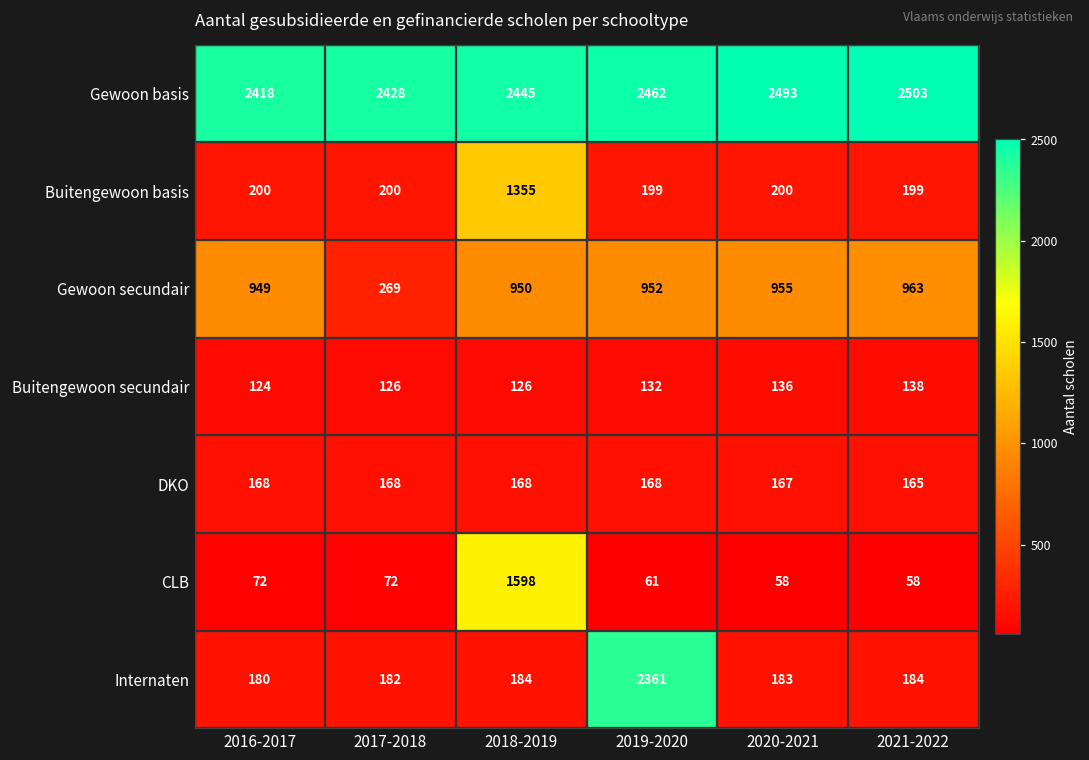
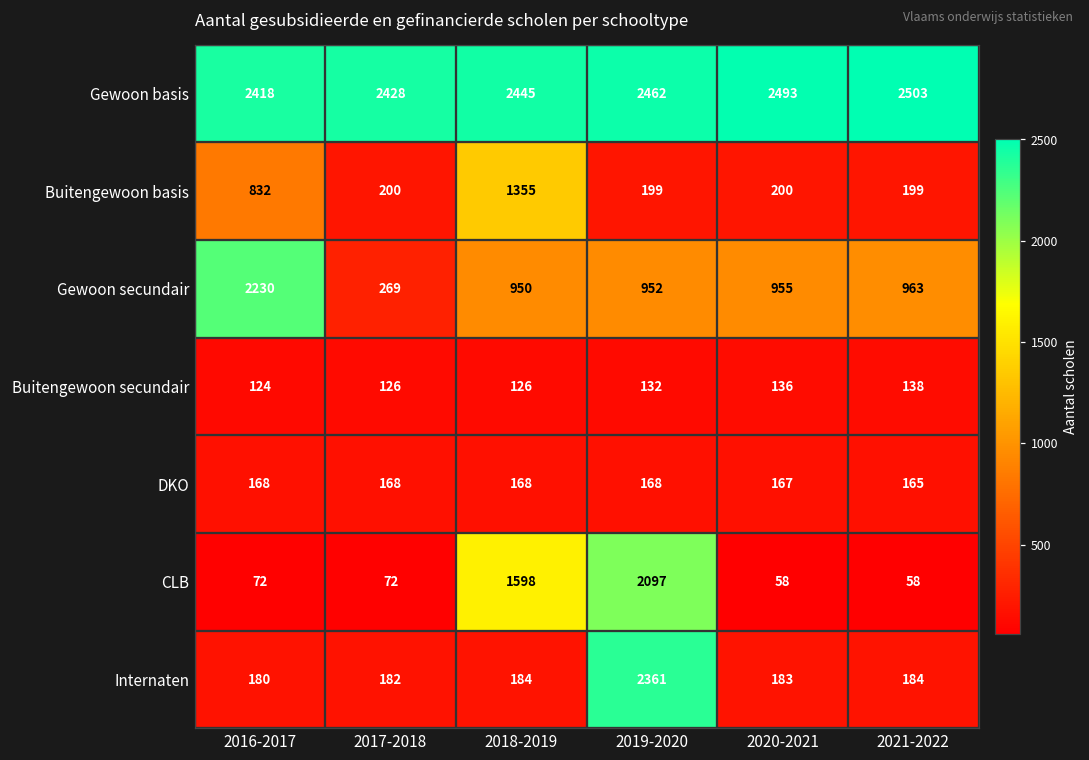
  {
    "Gewoon basis": {
      "2016-2017": 2418,
      "2017-2018": 2428,
      "2018-2019": 2445,
      "2019-2020": 2462,
      "2020-2021": 2493,
      "2021-2022": 2503
    },
    "Buitengewoon basis": {
-     "2016-2017": 200,
+     "2016-2017": 832,
      "2017-2018": 200,
      "2018-2019": 1355,
      "2019-2020": 199,
      "2020-2021": 200,
      "2021-2022": 199
    },
    "Gewoon secundair": {
-     "2016-2017": 949,
+     "2016-2017": 2230,
      "2017-2018": 269,
      "2018-2019": 950,
      "2019-2020": 952,
      "2020-2021": 955,
      "2021-2022": 963
    },
    "Buitengewoon secundair": {
      "2016-2017": 124,
      "2017-2018": 126,
      "2018-2019": 126,
      "2019-2020": 132,
      "2020-2021": 136,
      "2021-2022": 138
    },
    "DKO": {
      "2016-2017": 168,
      "2017-2018": 168,
      "2018-2019": 168,
      "2019-2020": 168,
      "2020-2021": 167,
      "2021-2022": 165
    },
    "CLB": {
      "2016-2017": 72,
      "2017-2018": 72,
      "2018-2019": 1598,
-     "2019-2020": 61,
+     "2019-2020": 2097,
      "2020-2021": 58,
      "2021-2022": 58
    },
    "Internaten": {
      "2016-2017": 180,
      "2017-2018": 182,
      "2018-2019": 184,
      "2019-2020": 2361,
      "2020-2021": 183,
      "2021-2022": 184
    }
  }
